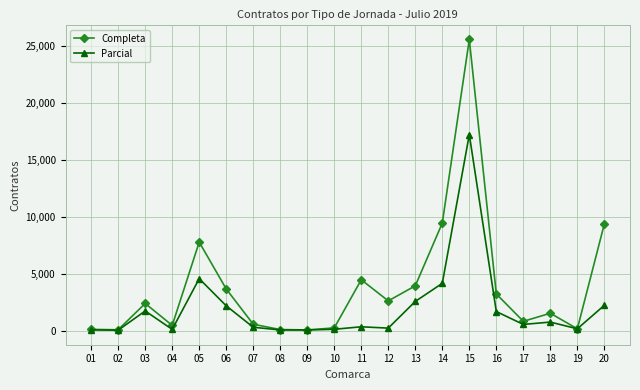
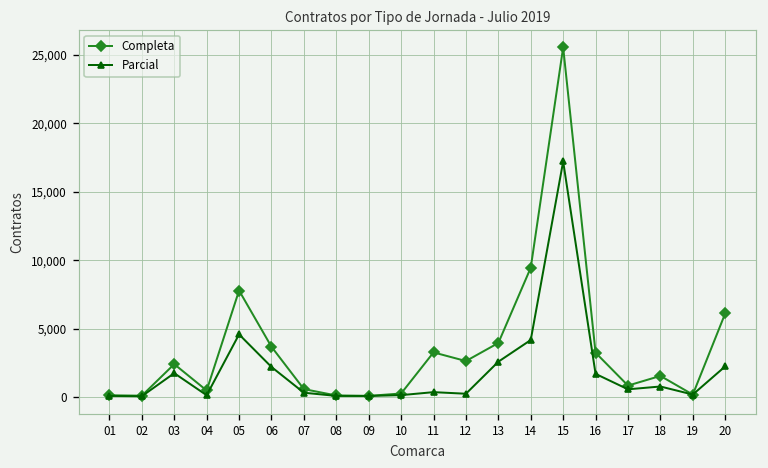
  {
    "Completa": {
      "03": "2,400",
      "04": "500",
      "05": "7,800",
      "06": "3,700",
      "07": "600",
-     "11": "4,500",
+     "11": "3,300",
      "12": "2,600",
      "13": "3,900",
      "14": "9,400",
      "15": "25,600",
      "16": "3,200",
      "17": "800",
      "18": "1,500",
-     "20": "9,400"
+     "20": "6,100"
    },
    "Parcial": {
      "03": "1,700",
      "04": "100",
      "05": "4,600",
      "06": "2,200",
      "07": "300",
      "11": "300",
      "12": "200",
      "13": "2,600",
      "14": "4,200",
      "15": "17,200",
      "16": "1,700",
      "17": "600",
      "18": "800",
      "20": "2,200"
    }
  }
